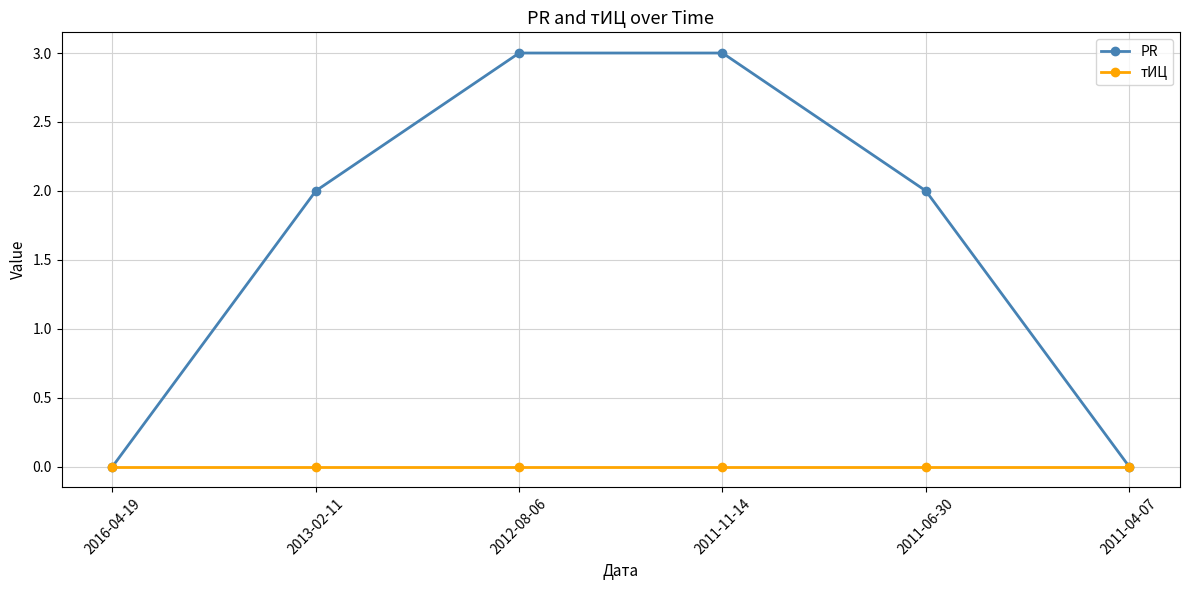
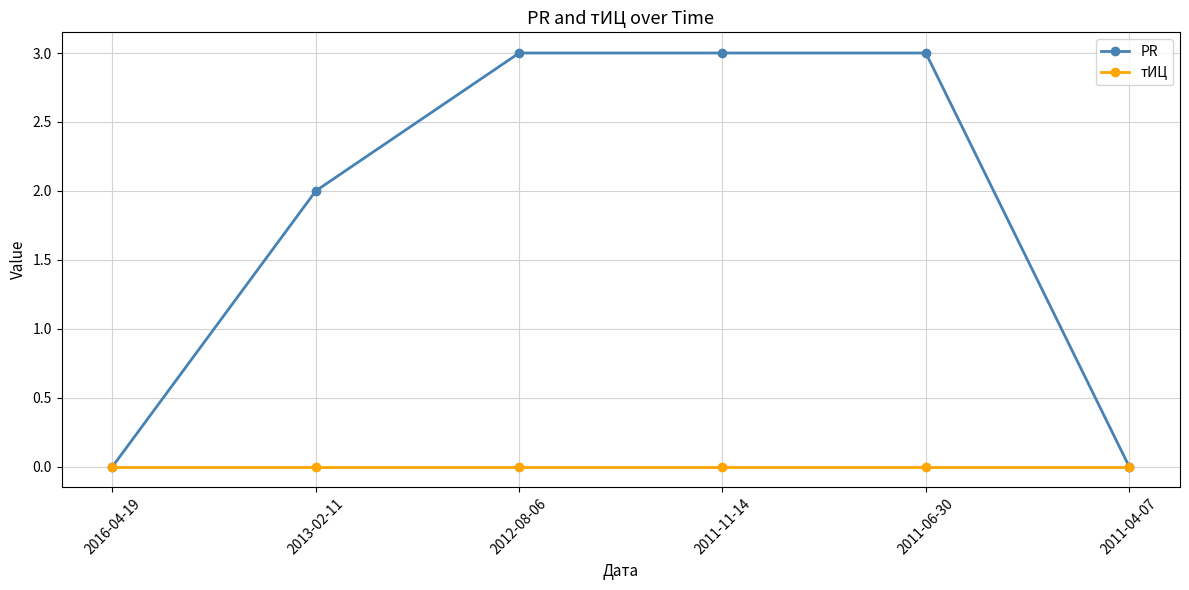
  {
    "PR": {
      "2013-02-11": 2,
      "2012-08-06": 3,
      "2011-11-14": 3,
-     "2011-06-30": 2
+     "2011-06-30": 3
    },
    "тИЦ": {
      "2013-02-11": 0,
      "2012-08-06": 0,
      "2011-11-14": 0,
      "2011-06-30": 0
    }
  }
